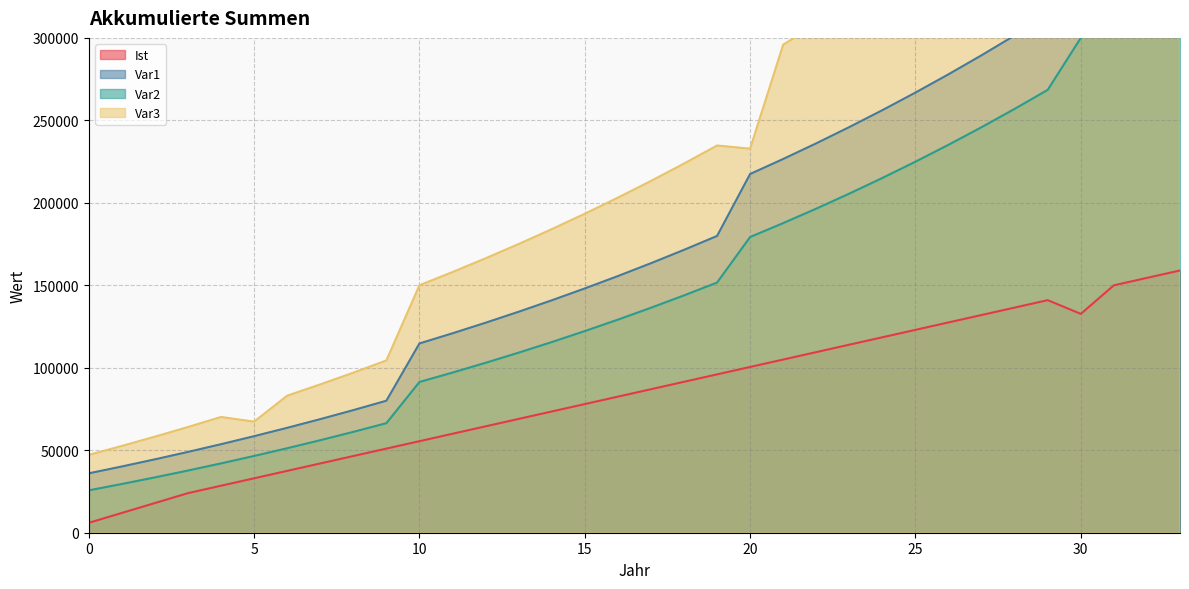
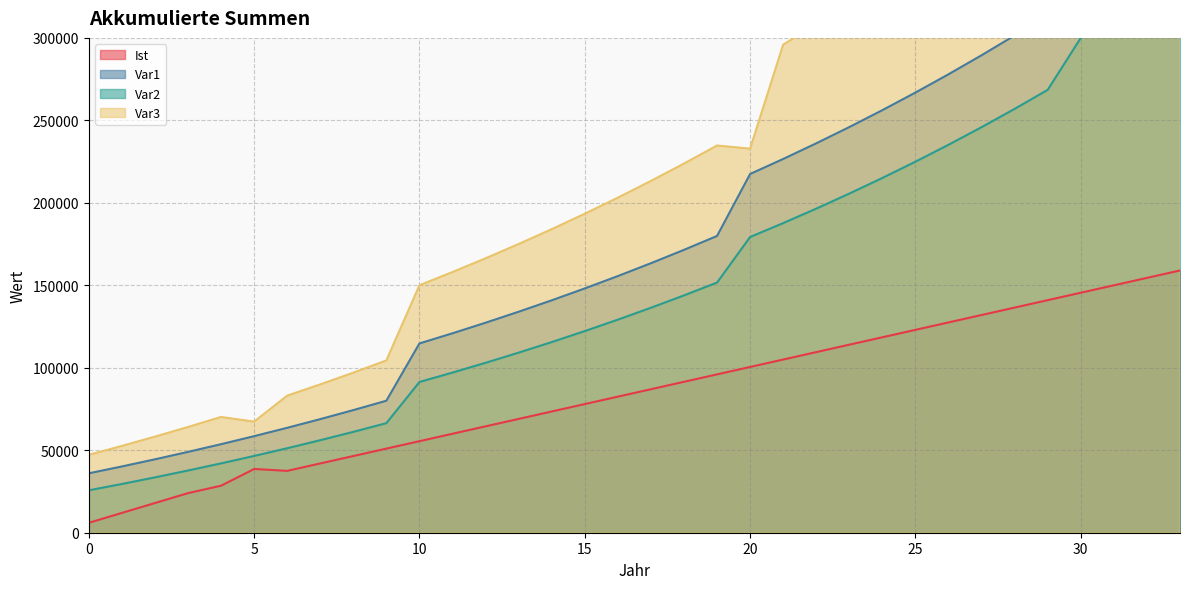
  {
    "Ist": {
      "0": 6000,
-     "5": 33000,
+     "5": 39000,
      "10": 56000,
      "15": 78000,
      "20": 101000,
      "25": 123000,
-     "30": 133000
+     "30": 146000
    },
    "Var3": {
      "0": 47000,
      "5": 67000,
      "10": 150000,
      "15": 193000,
      "20": 233000
    }
  }
